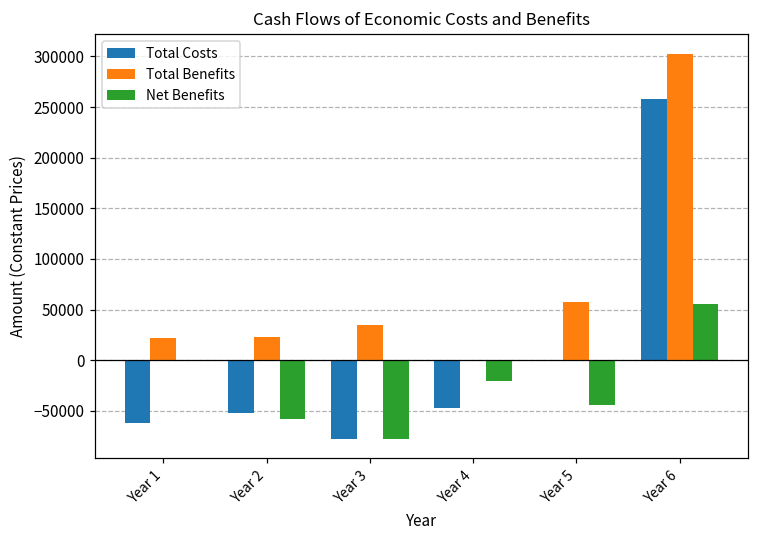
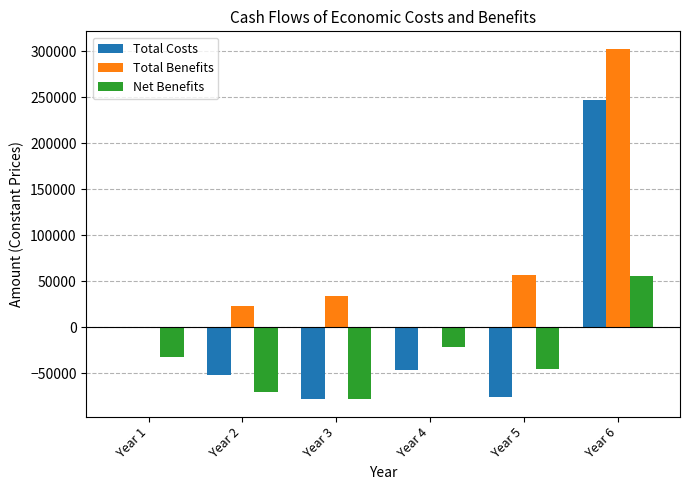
  {
    "Total Costs": {
-     "Year 1": -60000,
+     "Year 1": 0,
      "Year 2": -50000,
      "Year 3": -80000,
      "Year 4": -50000,
-     "Year 5": 0,
-     "Year 6": 260000
+     "Year 5": -80000,
+     "Year 6": 250000
    },
    "Total Benefits": {
-     "Year 1": 20000,
+     "Year 1": 0,
      "Year 2": 20000,
      "Year 3": 30000,
      "Year 4": 0,
      "Year 5": 60000,
      "Year 6": 300000
    },
    "Net Benefits": {
-     "Year 1": 0,
-     "Year 2": -60000,
+     "Year 1": -30000,
+     "Year 2": -70000,
      "Year 3": -80000,
      "Year 4": -20000,
      "Year 5": -40000,
      "Year 6": 60000
    }
  }
